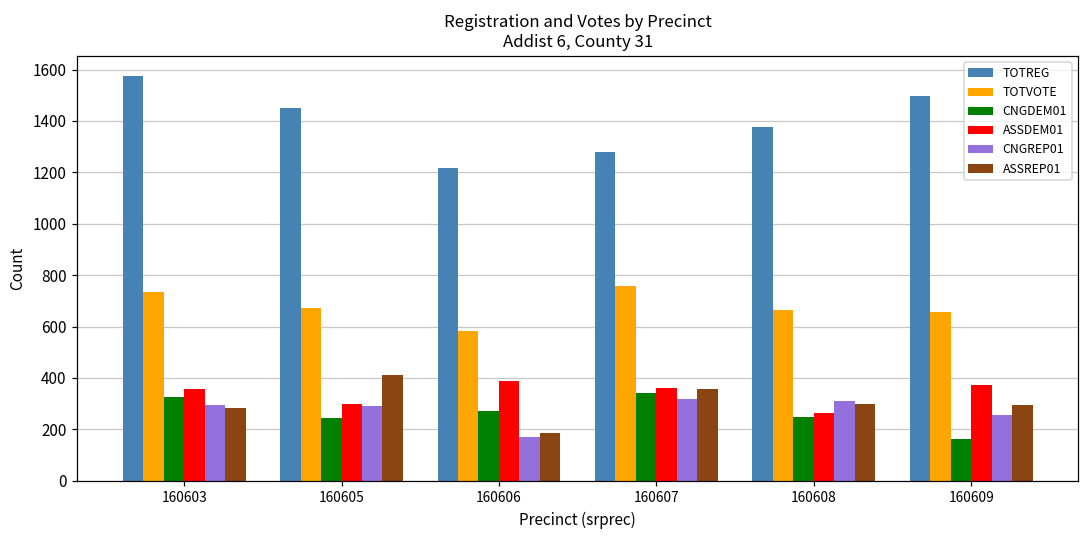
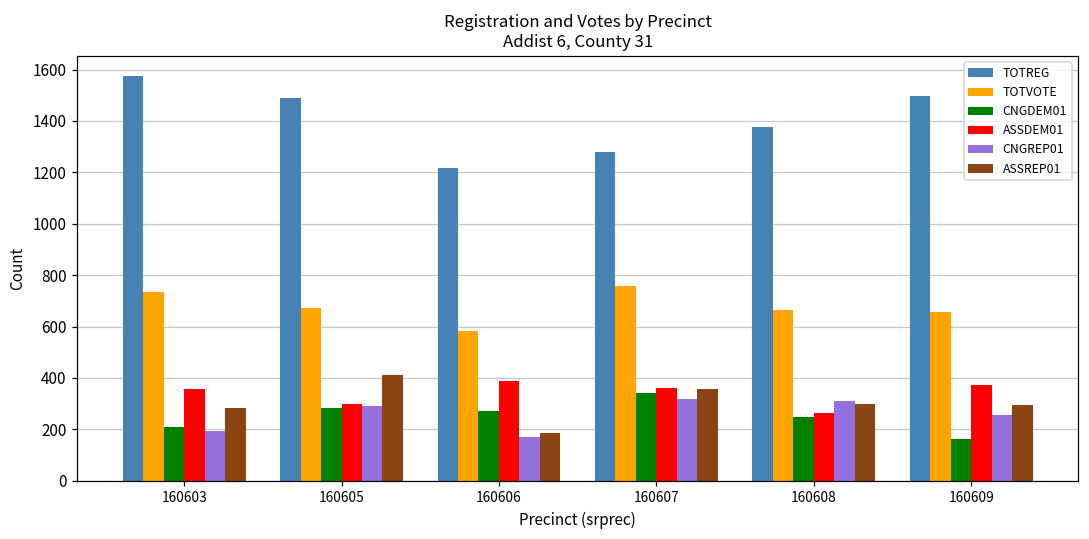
  {
    "TOTREG": {
      "160603": 1570,
-     "160605": 1450,
+     "160605": 1490,
      "160606": 1220,
      "160607": 1280,
      "160608": 1380,
      "160609": 1500
    },
    "TOTVOTE": {
      "160603": 730,
      "160605": 670,
      "160606": 580,
      "160607": 760,
      "160608": 660,
      "160609": 660
    },
    "CNGDEM01": {
-     "160603": 330,
-     "160605": 240,
+     "160603": 210,
+     "160605": 280,
      "160606": 270,
      "160607": 340,
      "160608": 250,
      "160609": 160
    },
    "ASSDEM01": {
      "160603": 360,
      "160605": 300,
      "160606": 390,
      "160607": 360,
      "160608": 270,
      "160609": 370
    },
    "CNGREP01": {
-     "160603": 290,
+     "160603": 200,
      "160605": 290,
      "160606": 170,
      "160607": 320,
      "160608": 310,
      "160609": 250
    },
    "ASSREP01": {
      "160603": 280,
      "160605": 410,
      "160606": 190,
      "160607": 360,
      "160608": 300,
      "160609": 300
    }
  }
